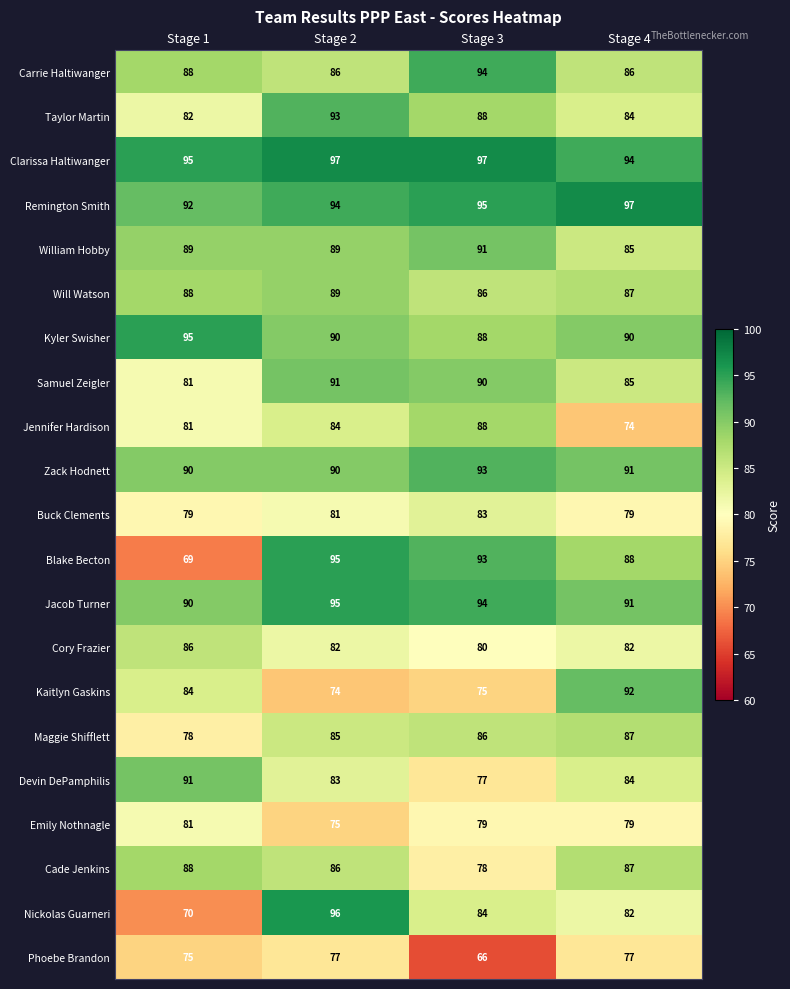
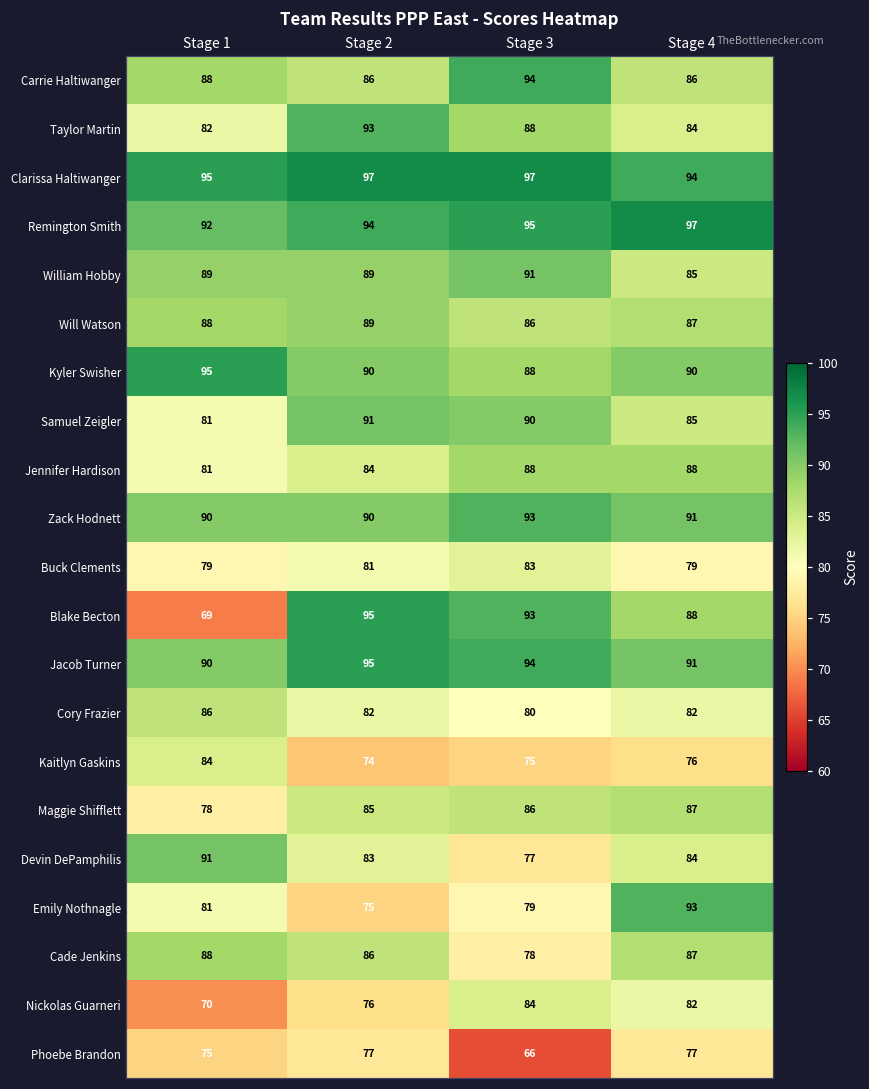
  {
    "Carrie Haltiwanger": {
      "Stage 1": 88,
      "Stage 2": 86,
      "Stage 3": 94,
      "Stage 4": 86
    },
    "Taylor Martin": {
      "Stage 1": 82,
      "Stage 2": 93,
      "Stage 3": 88,
      "Stage 4": 84
    },
    "Clarissa Haltiwanger": {
      "Stage 1": 95,
      "Stage 2": 97,
      "Stage 3": 97,
      "Stage 4": 94
    },
    "Remington Smith": {
      "Stage 1": 92,
      "Stage 2": 94,
      "Stage 3": 95,
      "Stage 4": 97
    },
    "William Hobby": {
      "Stage 1": 89,
      "Stage 2": 89,
      "Stage 3": 91,
      "Stage 4": 85
    },
    "Will Watson": {
      "Stage 1": 88,
      "Stage 2": 89,
      "Stage 3": 86,
      "Stage 4": 87
    },
    "Kyler Swisher": {
      "Stage 1": 95,
      "Stage 2": 90,
      "Stage 3": 88,
      "Stage 4": 90
    },
    "Samuel Zeigler": {
      "Stage 1": 81,
      "Stage 2": 91,
      "Stage 3": 90,
      "Stage 4": 85
    },
    "Jennifer Hardison": {
      "Stage 1": 81,
      "Stage 2": 84,
      "Stage 3": 88,
-     "Stage 4": 74
+     "Stage 4": 88
    },
    "Zack Hodnett": {
      "Stage 1": 90,
      "Stage 2": 90,
      "Stage 3": 93,
      "Stage 4": 91
    },
    "Buck Clements": {
      "Stage 1": 79,
      "Stage 2": 81,
      "Stage 3": 83,
      "Stage 4": 79
    },
    "Blake Becton": {
      "Stage 1": 69,
      "Stage 2": 95,
      "Stage 3": 93,
      "Stage 4": 88
    },
    "Jacob Turner": {
      "Stage 1": 90,
      "Stage 2": 95,
      "Stage 3": 94,
      "Stage 4": 91
    },
    "Cory Frazier": {
      "Stage 1": 86,
      "Stage 2": 82,
      "Stage 3": 80,
      "Stage 4": 82
    },
    "Kaitlyn Gaskins": {
      "Stage 1": 84,
      "Stage 2": 74,
      "Stage 3": 75,
-     "Stage 4": 92
+     "Stage 4": 76
    },
    "Maggie Shifflett": {
      "Stage 1": 78,
      "Stage 2": 85,
      "Stage 3": 86,
      "Stage 4": 87
    },
    "Devin DePamphilis": {
      "Stage 1": 91,
      "Stage 2": 83,
      "Stage 3": 77,
      "Stage 4": 84
    },
    "Emily Nothnagle": {
      "Stage 1": 81,
      "Stage 2": 75,
      "Stage 3": 79,
-     "Stage 4": 79
+     "Stage 4": 93
    },
    "Cade Jenkins": {
      "Stage 1": 88,
      "Stage 2": 86,
      "Stage 3": 78,
      "Stage 4": 87
    },
    "Nickolas Guarneri": {
      "Stage 1": 70,
-     "Stage 2": 96,
+     "Stage 2": 76,
      "Stage 3": 84,
      "Stage 4": 82
    },
    "Phoebe Brandon": {
      "Stage 1": 75,
      "Stage 2": 77,
      "Stage 3": 66,
      "Stage 4": 77
    }
  }
